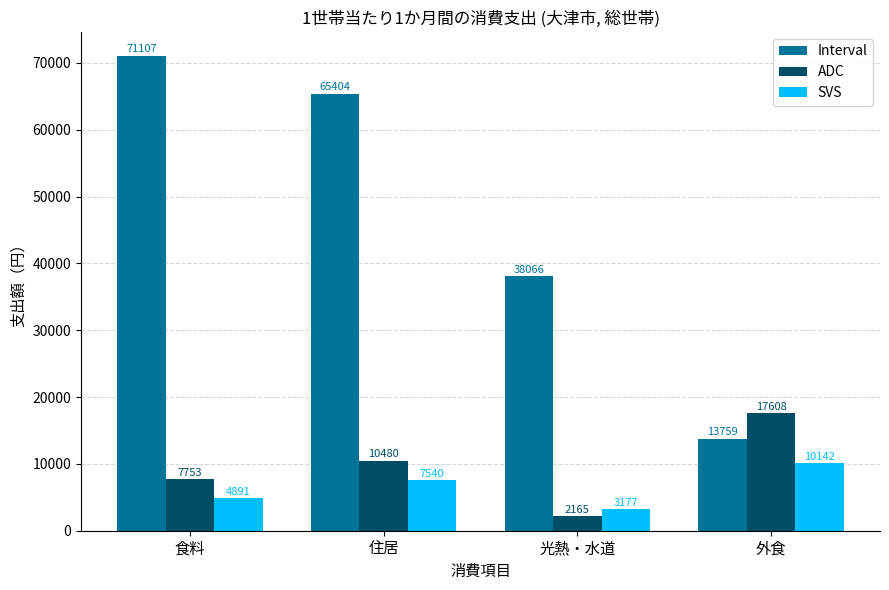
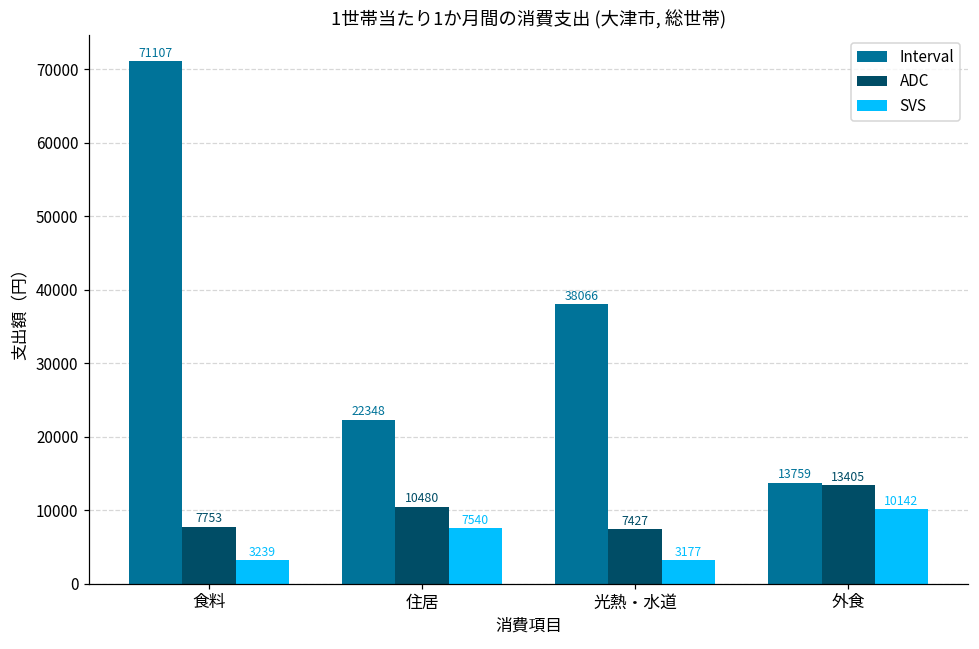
  {
    "Interval": {
      "食料": 71107,
-     "住居": 65404,
+     "住居": 22348,
      "光熱・水道": 38066,
      "外食": 13759
    },
    "ADC": {
      "食料": 7753,
      "住居": 10480,
-     "光熱・水道": 2165,
-     "外食": 17608
+     "光熱・水道": 7427,
+     "外食": 13405
    },
    "SVS": {
-     "食料": 4891,
+     "食料": 3239,
      "住居": 7540,
      "光熱・水道": 3177,
      "外食": 10142
    }
  }
